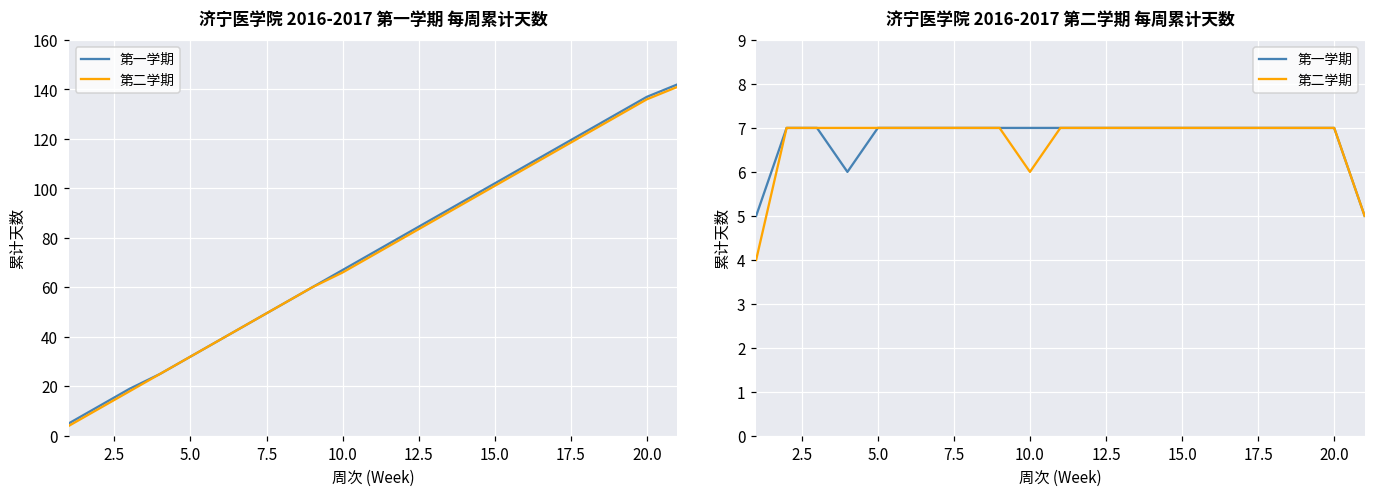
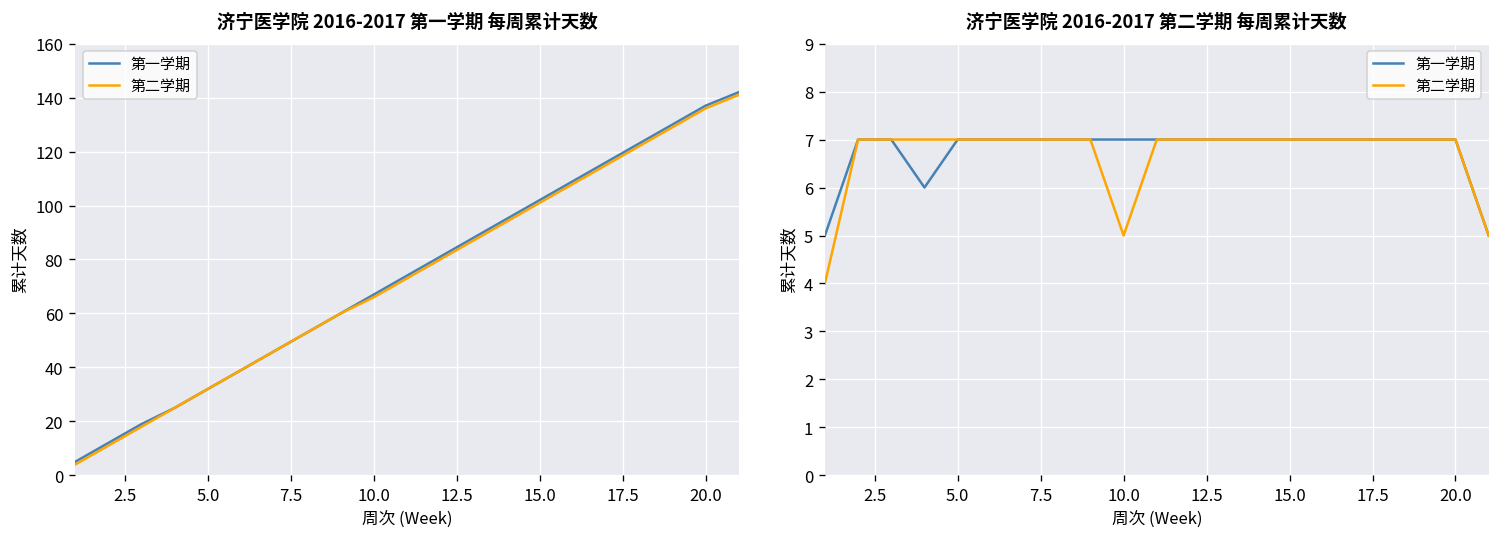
  {
    "济宁医学院 2016-2017 第二学期 每周累计天数": {
      "第一学期": {
        "10.0": 7
      },
      "第二学期": {
-       "10.0": 6
+       "10.0": 5
      }
    }
  }
